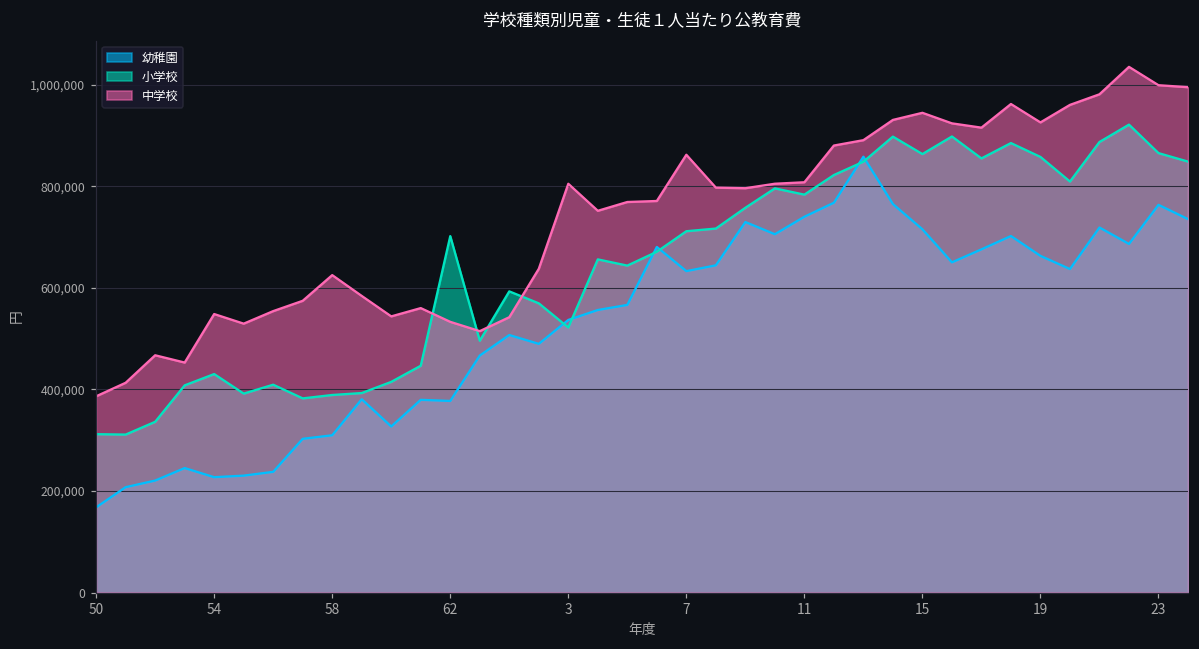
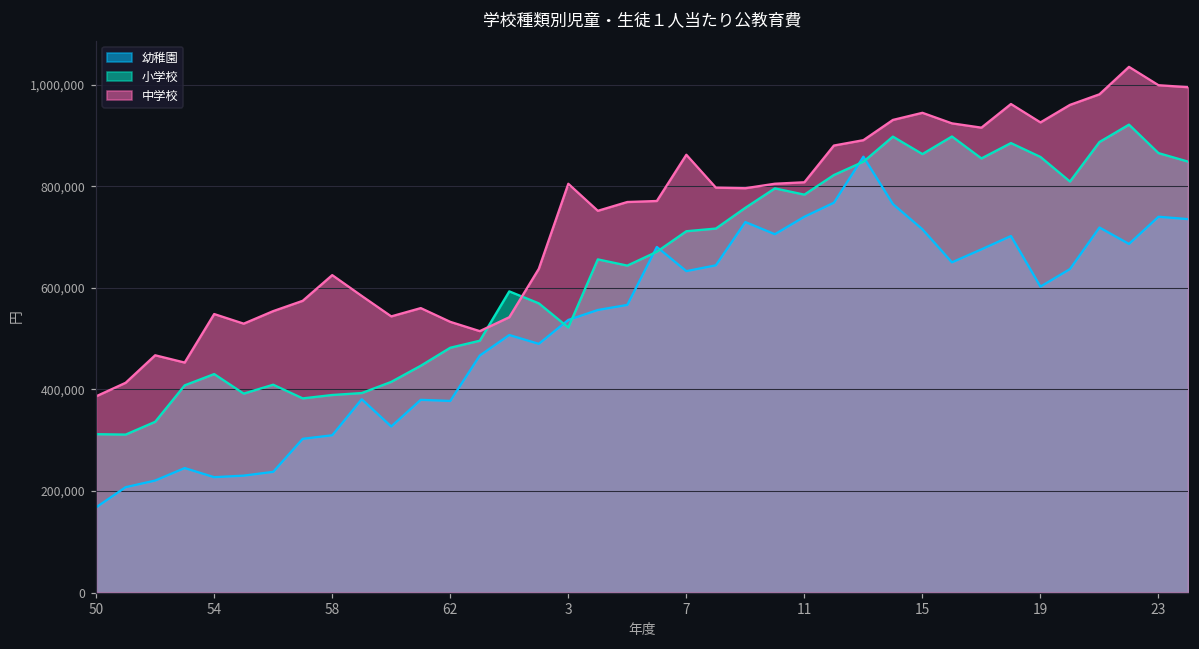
  {
    "幼稚園": {
      "50": "170,000",
      "54": "230,000",
      "58": "310,000",
      "62": "380,000",
      "3": "540,000",
      "7": "630,000",
      "11": "740,000",
      "15": "720,000",
-     "19": "660,000",
-     "23": "760,000"
+     "19": "600,000",
+     "23": "740,000"
    },
    "小学校": {
      "50": "310,000",
      "54": "430,000",
      "58": "390,000",
-     "62": "700,000",
+     "62": "480,000",
      "3": "520,000",
      "7": "710,000",
      "11": "780,000",
      "15": "860,000",
      "19": "860,000",
      "23": "870,000"
    },
    "中学校": {
      "50": "390,000",
      "54": "550,000",
      "58": "630,000",
      "62": "530,000",
      "3": "800,000",
      "7": "860,000",
      "11": "810,000",
      "15": "940,000",
      "19": "930,000",
      "23": "1,000,000"
    }
  }
